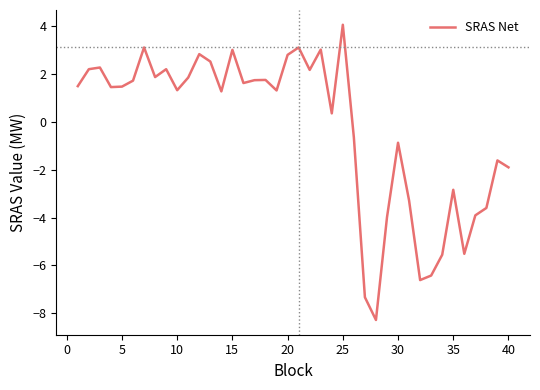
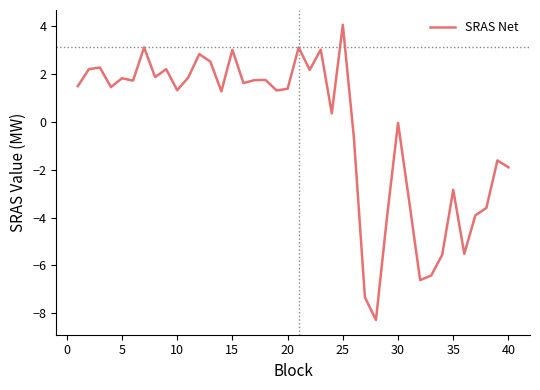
  {
-   "5": 1.5,
+   "5": 1.8,
    "10": 1.3,
    "15": 3.0,
-   "20": 2.8,
+   "20": 1.4,
    "25": 4.1,
-   "30": -0.9,
+   "30": 0.0,
    "35": -2.8,
    "40": -1.9
  }
